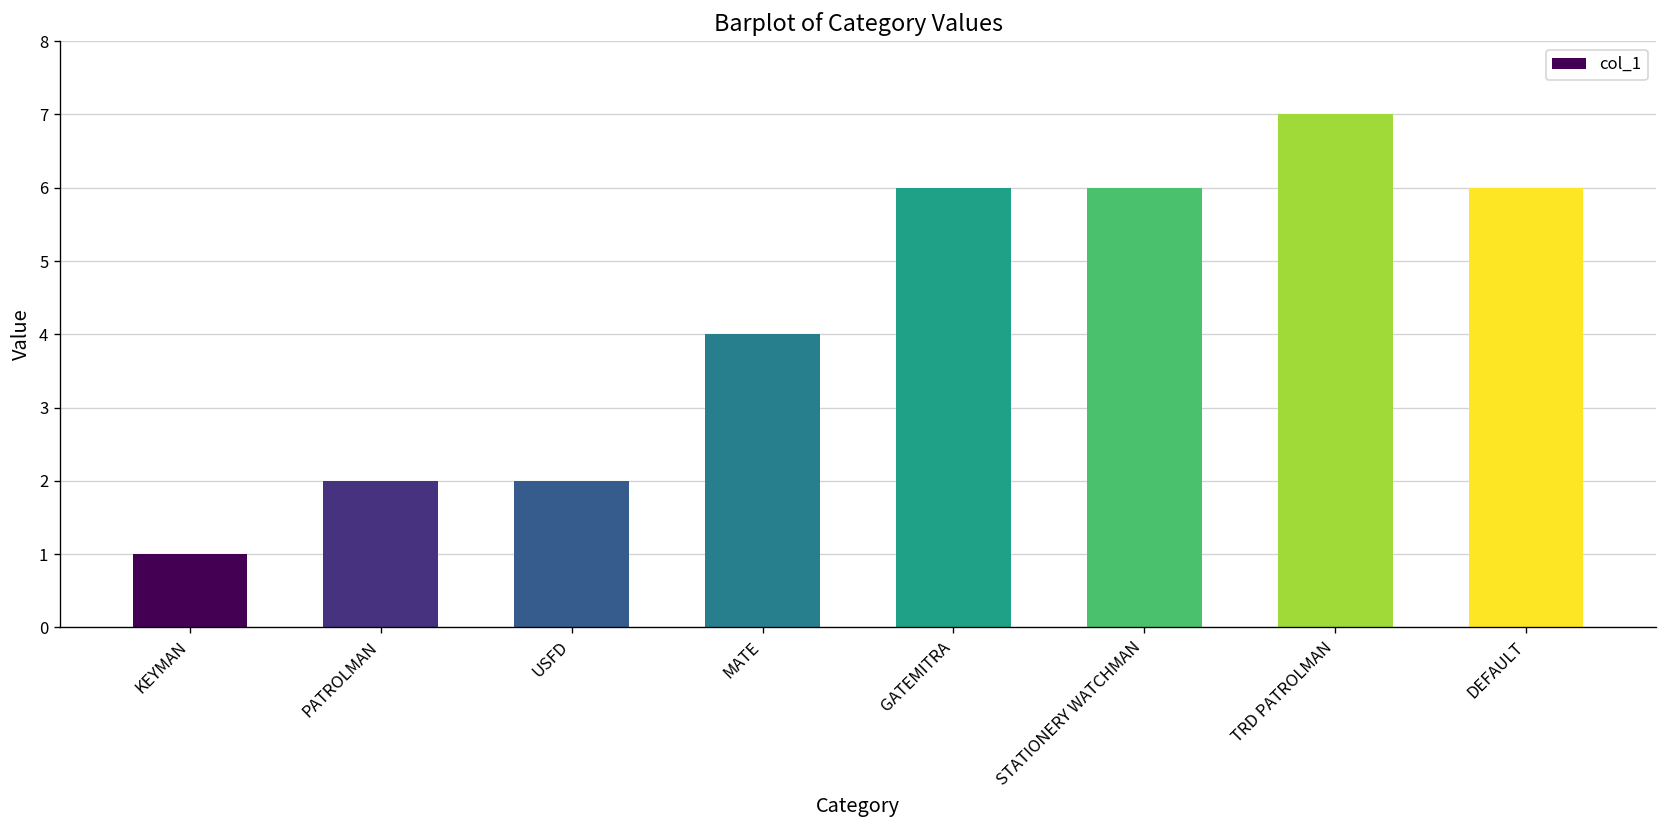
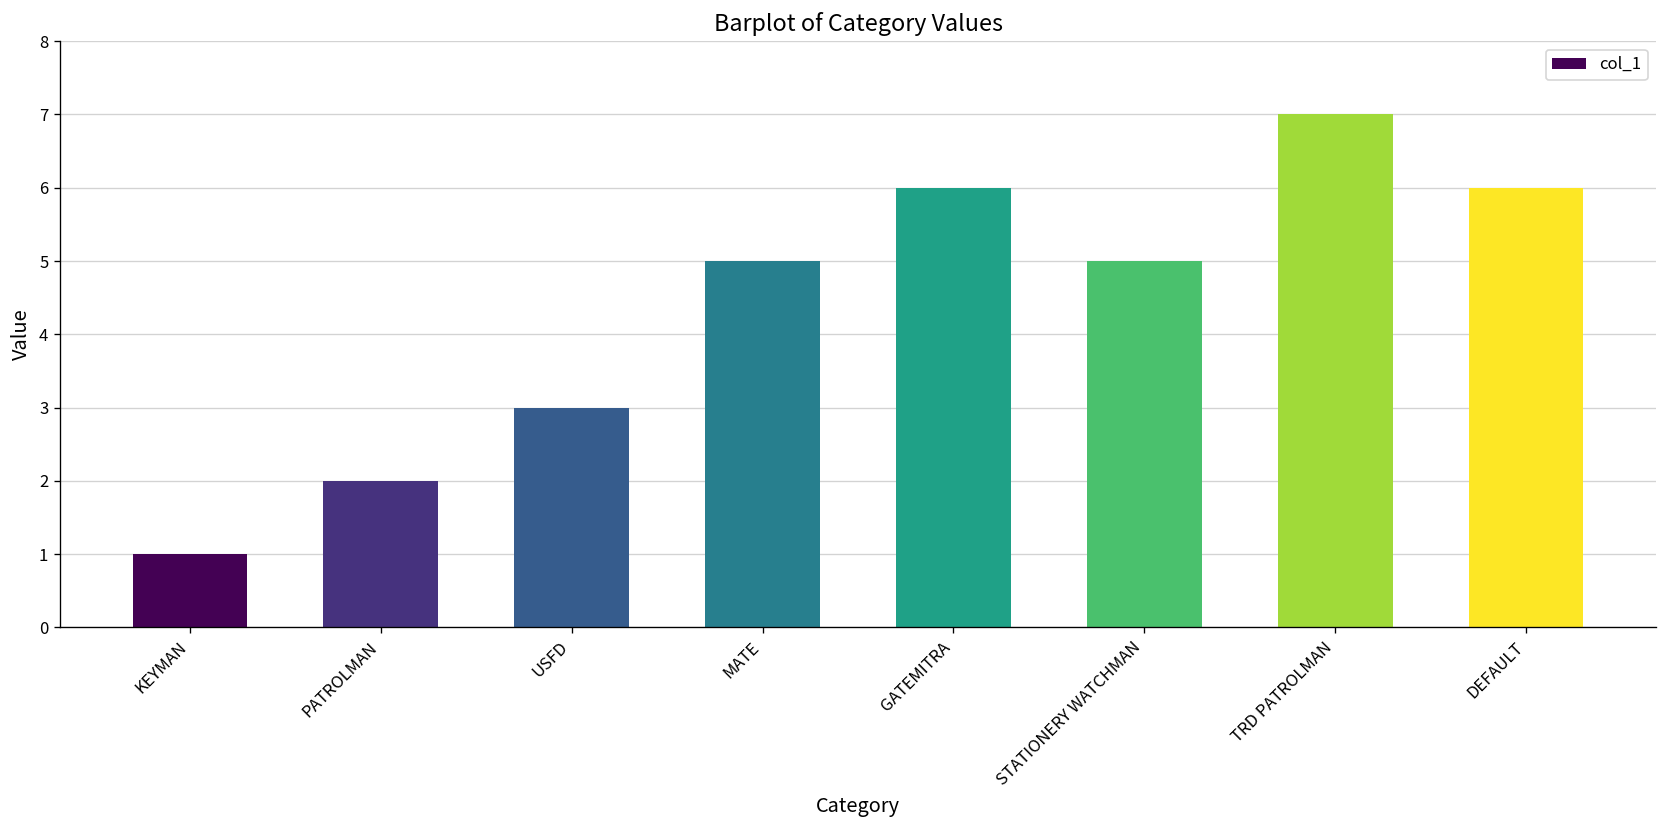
  {
    "KEYMAN": 1,
    "PATROLMAN": 2,
-   "USFD": 2,
-   "MATE": 4,
+   "USFD": 3,
+   "MATE": 5,
    "GATEMITRA": 6,
-   "STATIONERY WATCHMAN": 6,
+   "STATIONERY WATCHMAN": 5,
    "TRD PATROLMAN": 7,
    "DEFAULT": 6
  }
